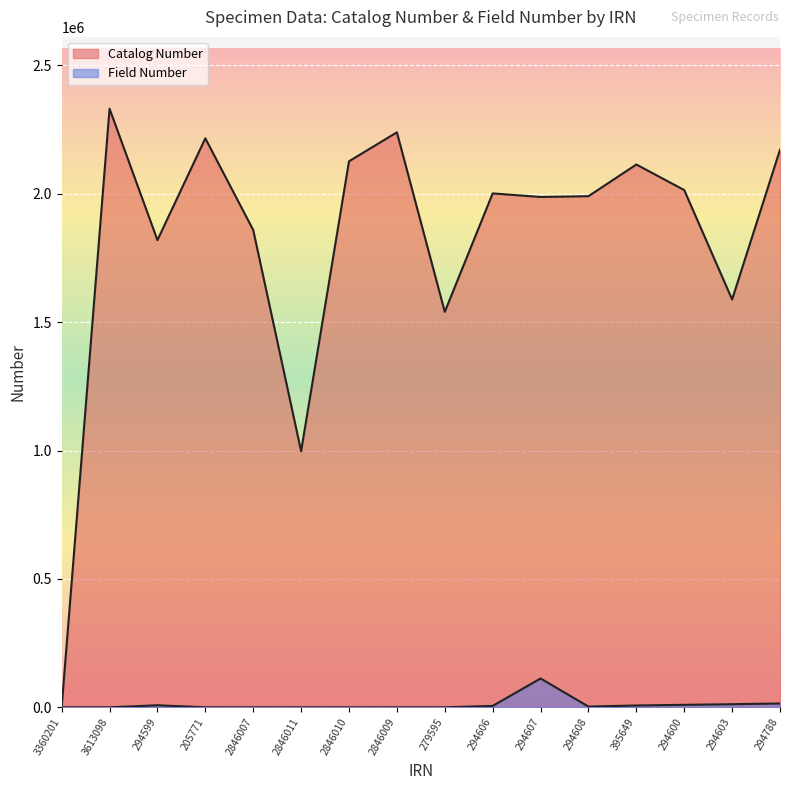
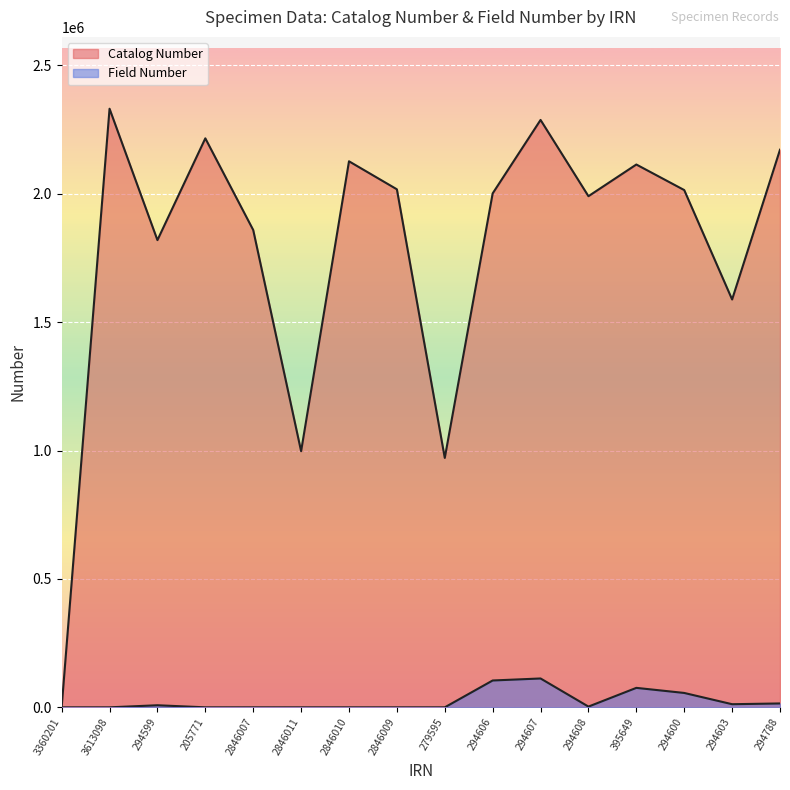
  {
    "Catalog Number": {
      "3613098": 2330000,
      "294599": 1820000,
      "205771": 2220000,
      "2846007": 1860000,
      "2846011": 1000000,
      "2846010": 2130000,
-     "2846009": 2240000,
-     "279595": 1540000,
+     "2846009": 2020000,
+     "279595": 970000,
      "294606": 2000000,
-     "294607": 1990000,
+     "294607": 2290000,
      "294608": 1990000,
      "395649": 2110000,
      "294600": 2010000,
      "294603": 1590000,
      "294788": 2170000
    },
    "Field Number": {
      "3613098": 0,
      "294599": 10000,
      "205771": 0,
      "2846007": 0,
      "2846011": 0,
      "2846010": 0,
      "2846009": 0,
      "279595": 0,
-     "294606": 10000,
+     "294606": 100000,
      "294607": 110000,
      "294608": 0,
-     "395649": 10000,
-     "294600": 10000,
+     "395649": 80000,
+     "294600": 60000,
      "294603": 10000,
      "294788": 20000
    }
  }
